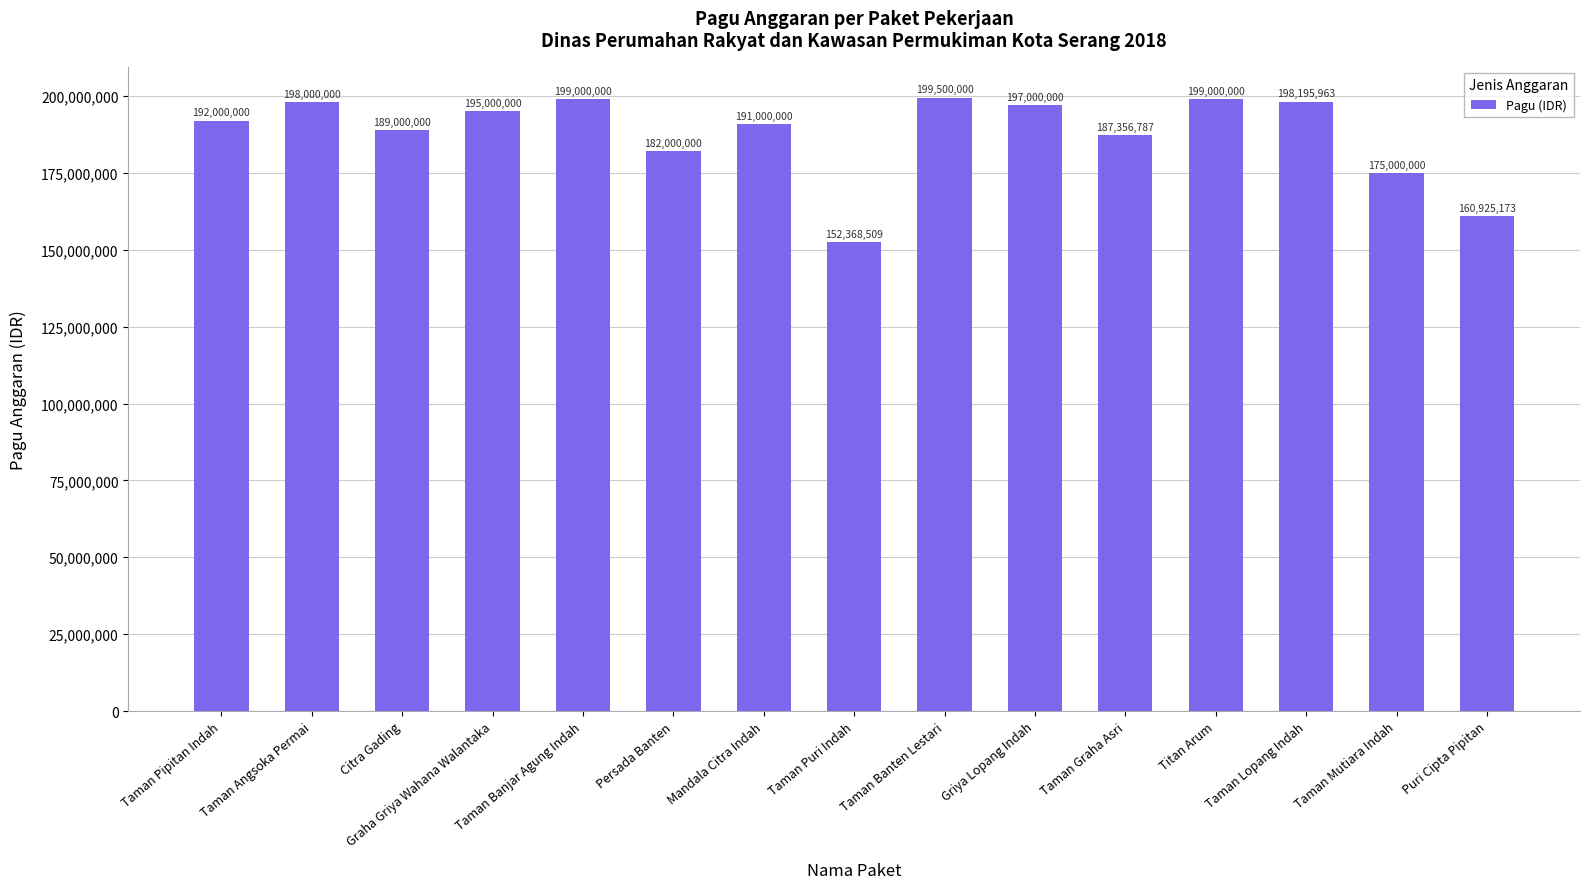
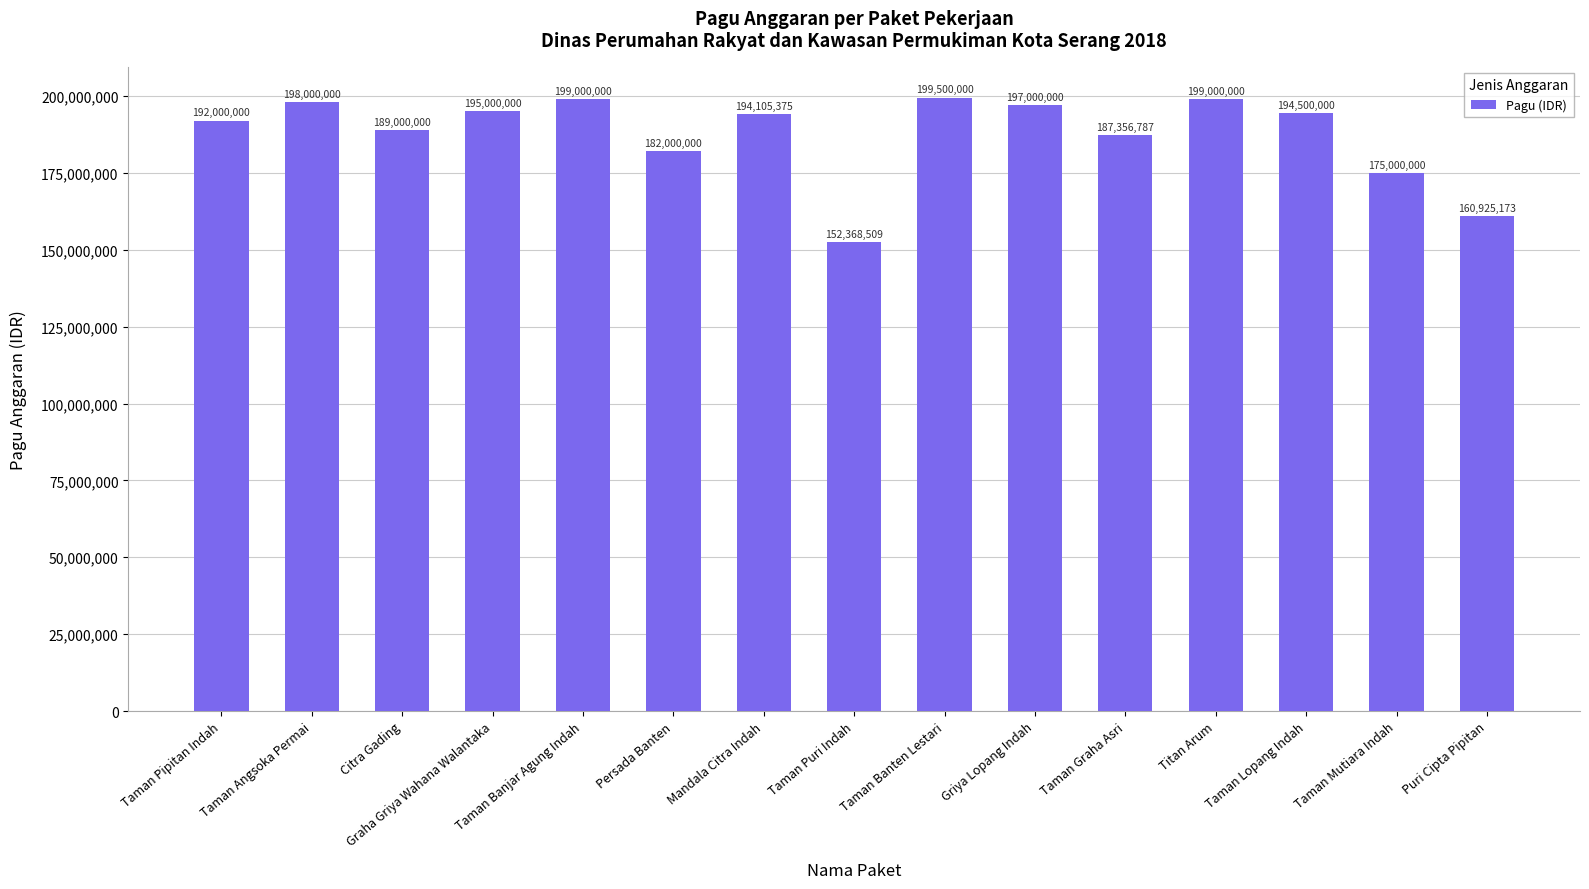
  {
    "Taman Pipitan Indah": "192,000,000",
    "Taman Angsoka Permai": "198,000,000",
    "Citra Gading": "189,000,000",
    "Graha Griya Wahana Walantaka": "195,000,000",
    "Taman Banjar Agung Indah": "199,000,000",
    "Persada Banten": "182,000,000",
-   "Mandala Citra Indah": "191,000,000",
+   "Mandala Citra Indah": "194,105,375",
    "Taman Puri Indah": "152,368,509",
    "Taman Banten Lestari": "199,500,000",
    "Griya Lopang Indah": "197,000,000",
    "Taman Graha Asri": "187,356,787",
    "Titan Arum": "199,000,000",
-   "Taman Lopang Indah": "198,195,963",
+   "Taman Lopang Indah": "194,500,000",
    "Taman Mutiara Indah": "175,000,000",
    "Puri Cipta Pipitan": "160,925,173"
  }
